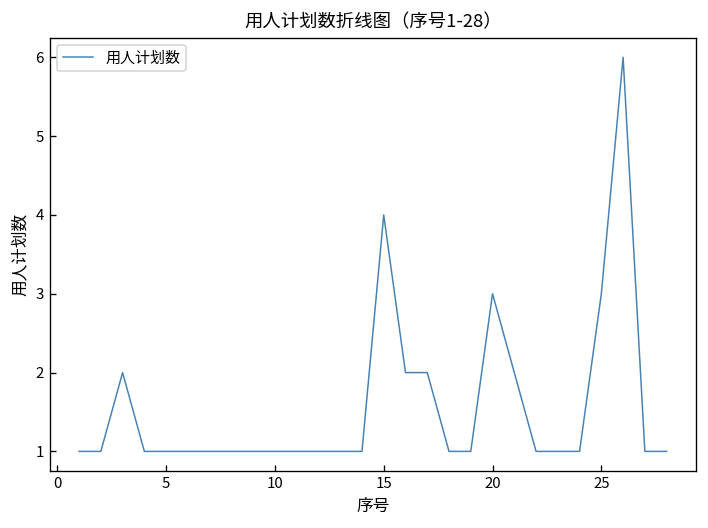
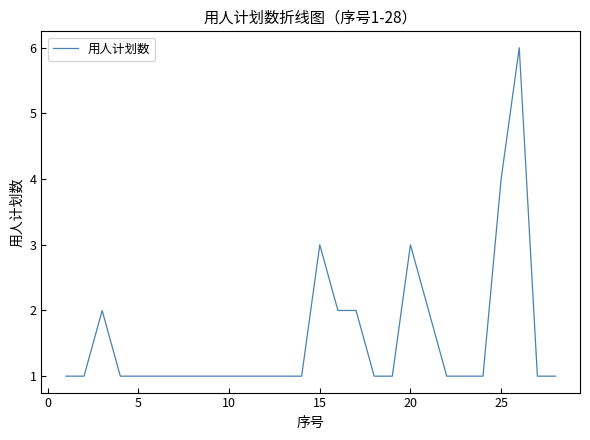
  {
    "5": 1,
    "10": 1,
-   "15": 4,
+   "15": 3,
    "20": 3,
-   "25": 3
+   "25": 4
  }
